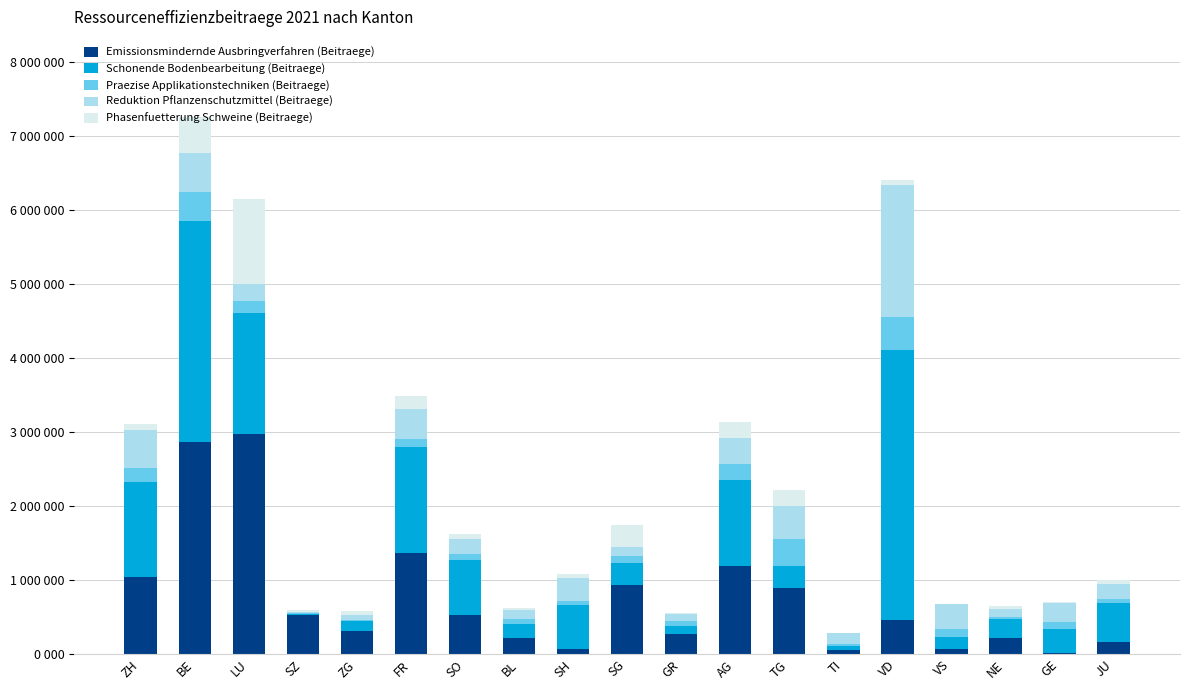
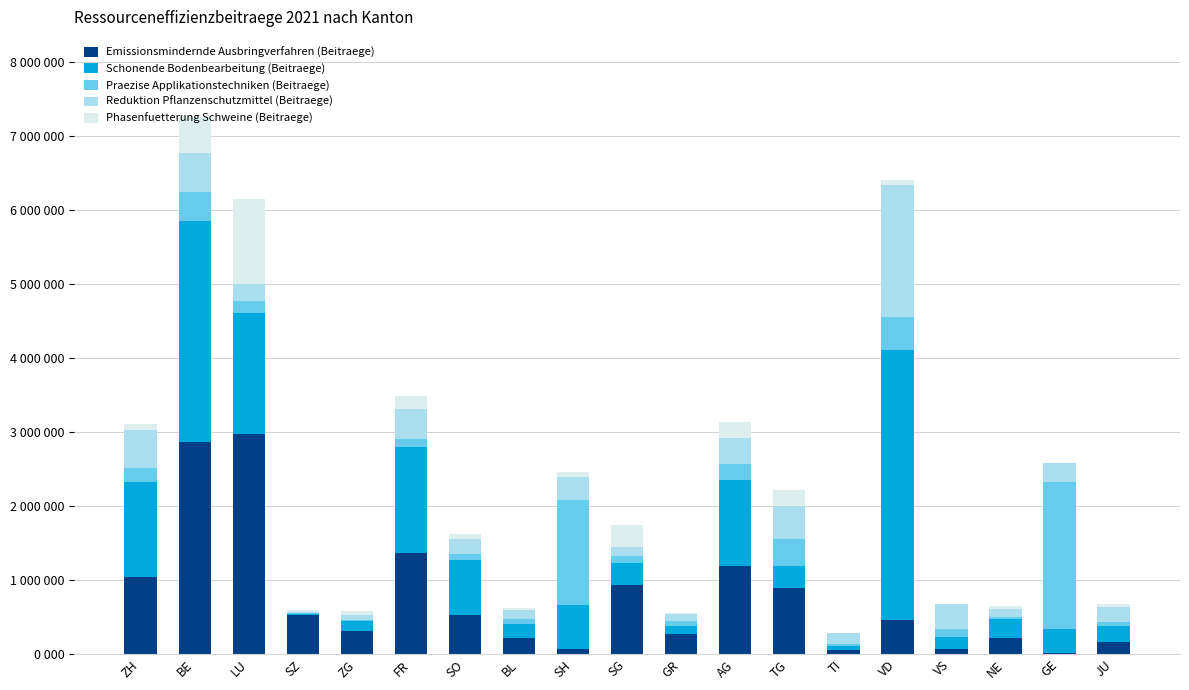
  {
    "Emissionsmindernde Ausbringverfahren (Beitraege)": {
      "ZH": 1000000,
      "BE": 2900000,
      "LU": 3000000,
      "SZ": 500000,
      "ZG": 300000,
      "FR": 1400000,
      "SO": 500000,
      "BL": 200000,
      "SH": 100000,
      "SG": 900000,
      "GR": 300000,
      "AG": 1200000,
      "TG": 900000,
      "TI": 100000,
      "VD": 500000,
      "VS": 100000,
      "NE": 200000,
      "JU": 200000
    },
    "Schonende Bodenbearbeitung (Beitraege)": {
      "ZH": 1300000,
      "BE": 3000000,
      "LU": 1600000,
      "ZG": 100000,
      "FR": 1400000,
      "SO": 700000,
      "BL": 200000,
      "SH": 600000,
      "SG": 300000,
      "GR": 100000,
      "AG": 1200000,
      "TG": 300000,
      "TI": 100000,
      "VD": 3600000,
      "VS": 200000,
      "NE": 300000,
      "GE": 300000,
-     "JU": 500000
+     "JU": 200000
    },
    "Praezise Applikationstechniken (Beitraege)": {
      "ZH": 200000,
      "BE": 400000,
      "LU": 200000,
      "FR": 100000,
      "SO": 100000,
      "BL": 100000,
-     "SH": 100000,
+     "SH": 1400000,
      "SG": 100000,
      "GR": 100000,
      "AG": 200000,
      "TG": 400000,
      "VD": 400000,
      "VS": 100000,
-     "GE": 100000,
+     "GE": 2000000,
      "JU": 100000
    }
  }
